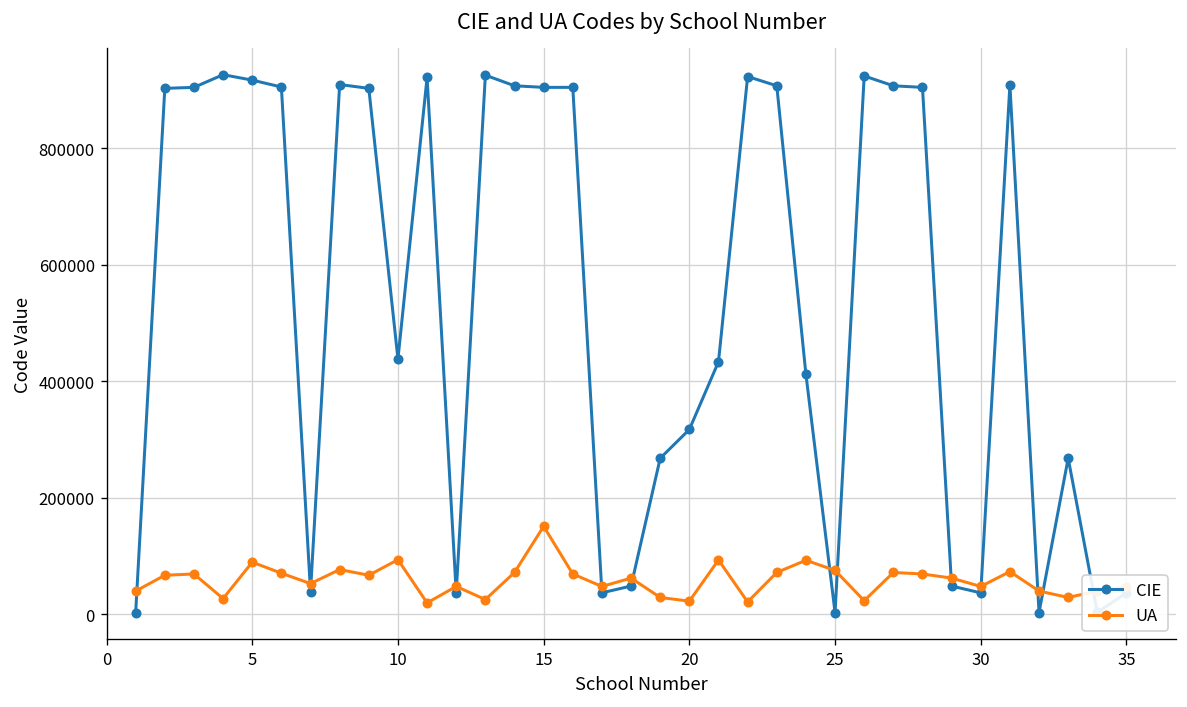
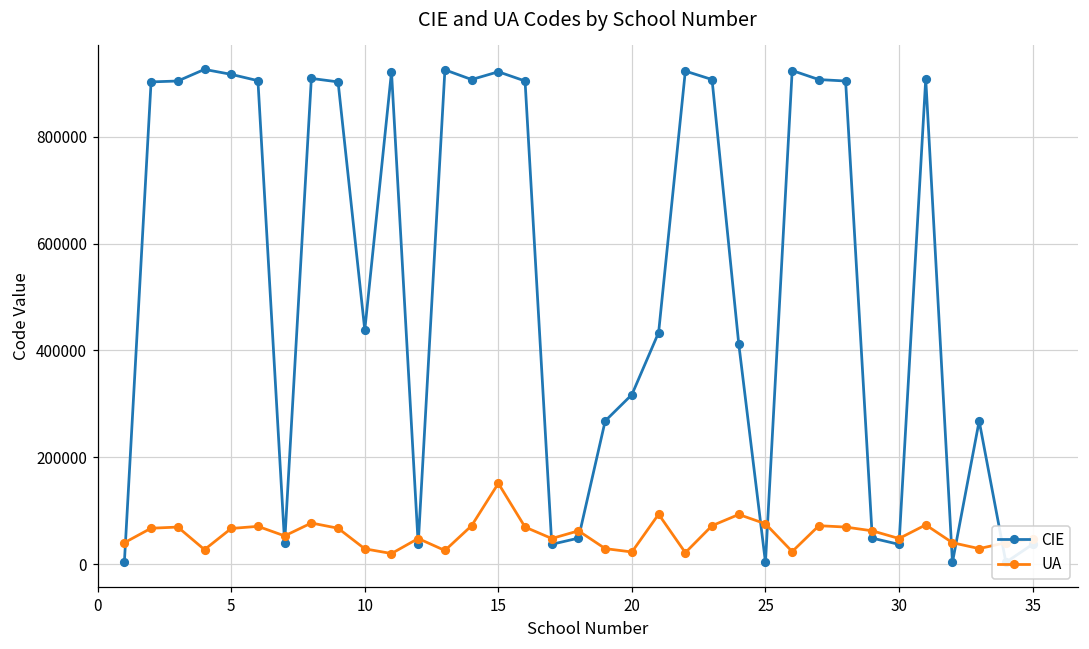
  {
    "CIE": {
      "5": 920000,
      "10": 440000,
-     "15": 900000,
+     "15": 920000,
      "20": 320000,
      "25": 0,
      "30": 40000
    },
    "UA": {
-     "5": 90000,
-     "10": 90000,
+     "5": 70000,
+     "10": 30000,
      "15": 150000,
      "20": 20000,
      "25": 80000,
      "30": 50000
    }
  }
